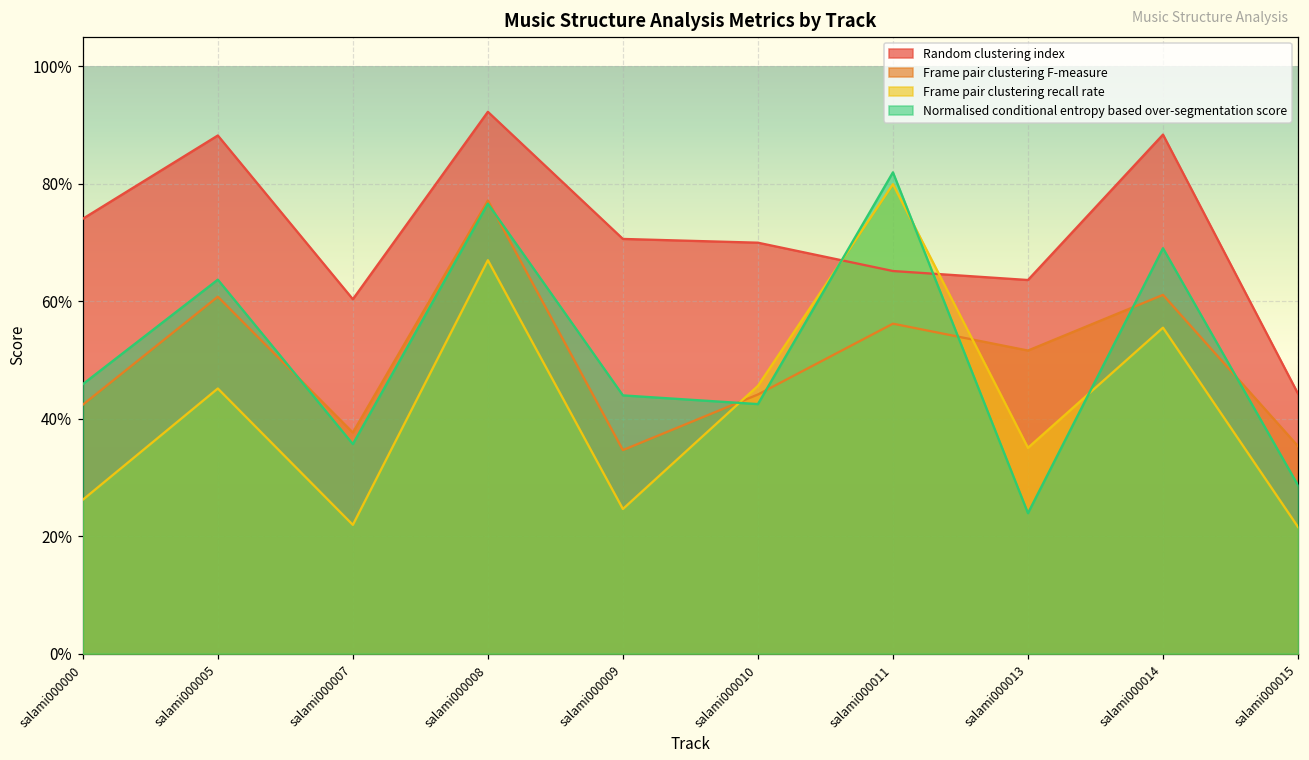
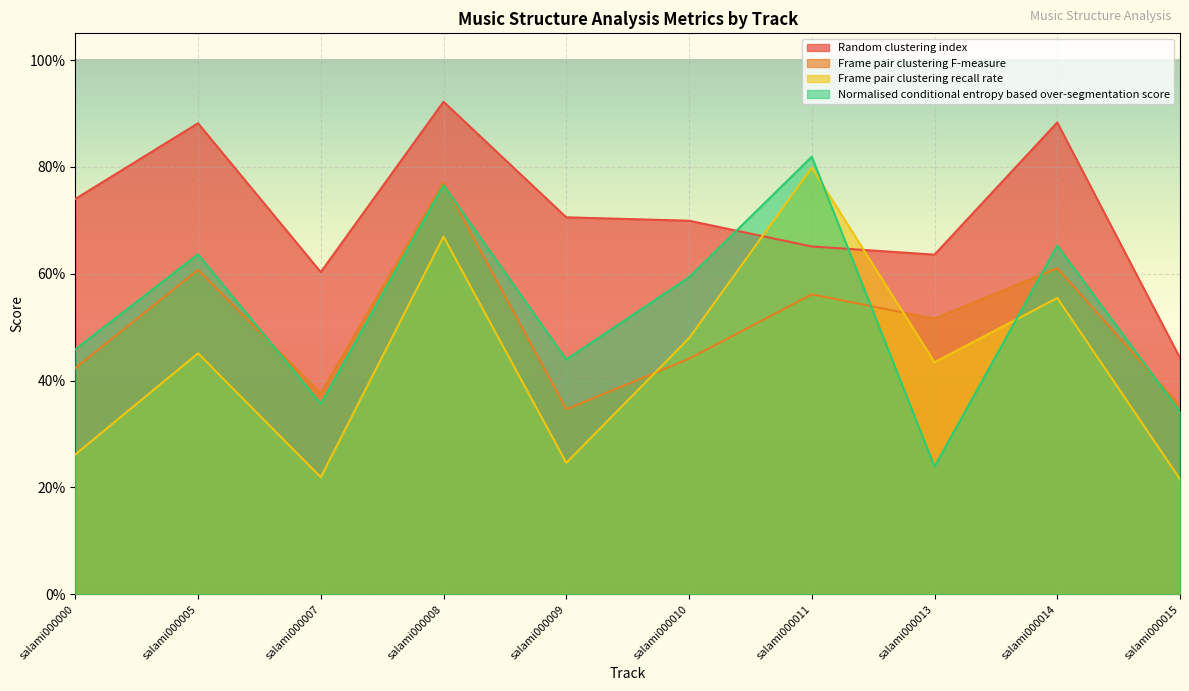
  {
    "Frame pair clustering recall rate": {
      "salami000000": "26%",
      "salami000005": "45%",
      "salami000007": "22%",
      "salami000008": "67%",
      "salami000009": "25%",
-     "salami000010": "46%",
+     "salami000010": "48%",
      "salami000011": "80%",
-     "salami000013": "35%",
+     "salami000013": "43%",
      "salami000014": "55%",
      "salami000015": "22%"
    },
    "Normalised conditional entropy based over-segmentation score": {
      "salami000000": "46%",
      "salami000005": "64%",
      "salami000007": "36%",
      "salami000008": "77%",
      "salami000009": "44%",
-     "salami000010": "42%",
+     "salami000010": "59%",
      "salami000011": "82%",
      "salami000013": "24%",
-     "salami000014": "69%",
-     "salami000015": "29%"
+     "salami000014": "65%",
+     "salami000015": "34%"
    }
  }
